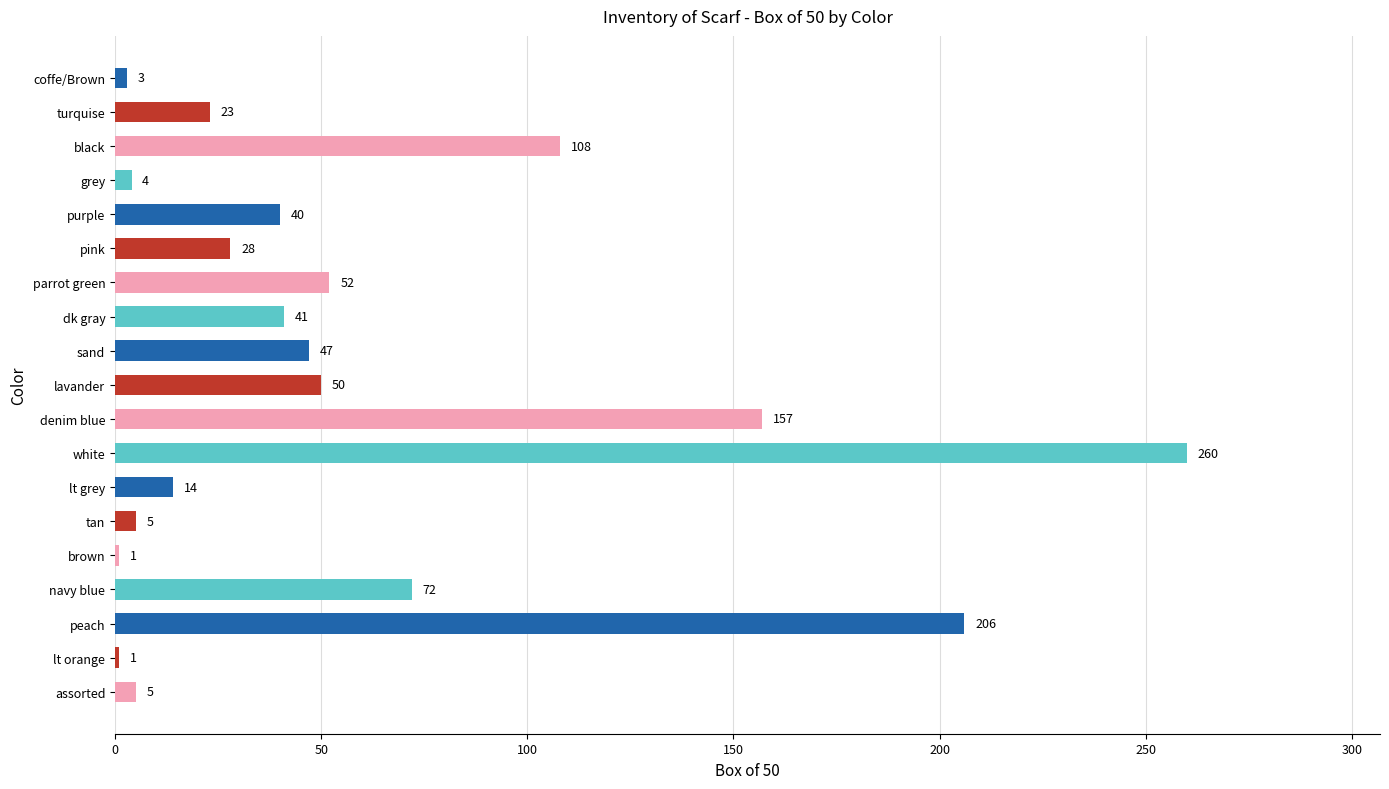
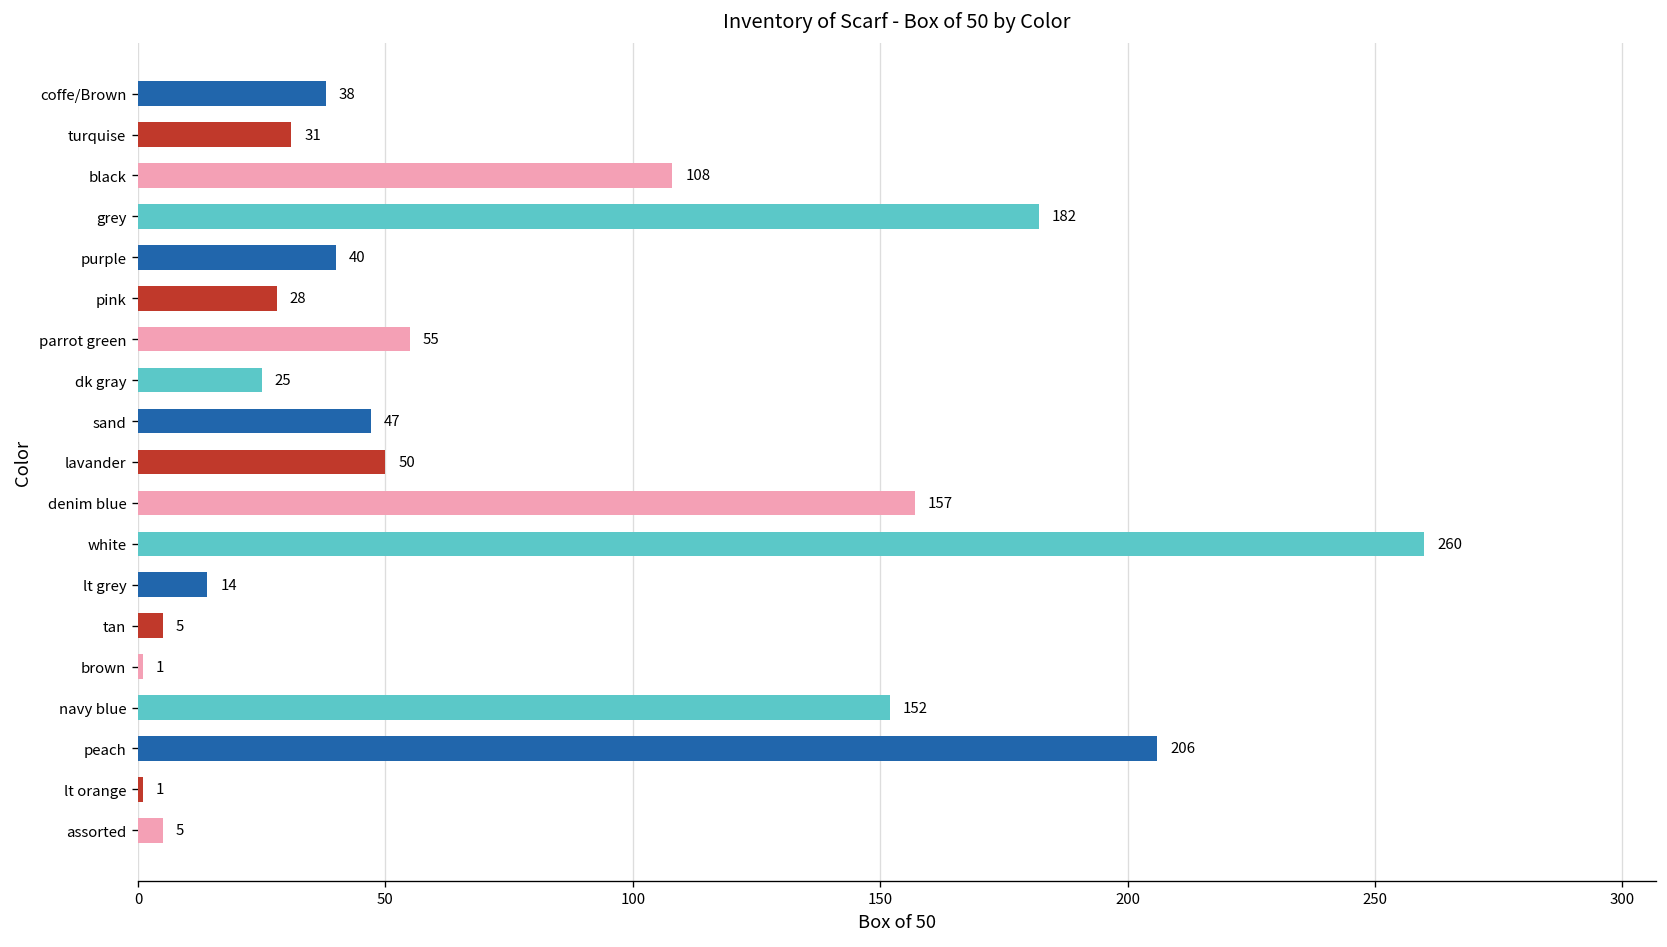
  {
-   "coffe/Brown": 3,
-   "turquise": 23,
+   "coffe/Brown": 38,
+   "turquise": 31,
    "black": 108,
-   "grey": 4,
+   "grey": 182,
    "purple": 40,
    "pink": 28,
-   "parrot green": 52,
-   "dk gray": 41,
+   "parrot green": 55,
+   "dk gray": 25,
    "sand": 47,
    "lavander": 50,
    "denim blue": 157,
    "white": 260,
    "lt grey": 14,
    "tan": 5,
    "brown": 1,
-   "navy blue": 72,
+   "navy blue": 152,
    "peach": 206,
    "lt orange": 1,
    "assorted": 5
  }
